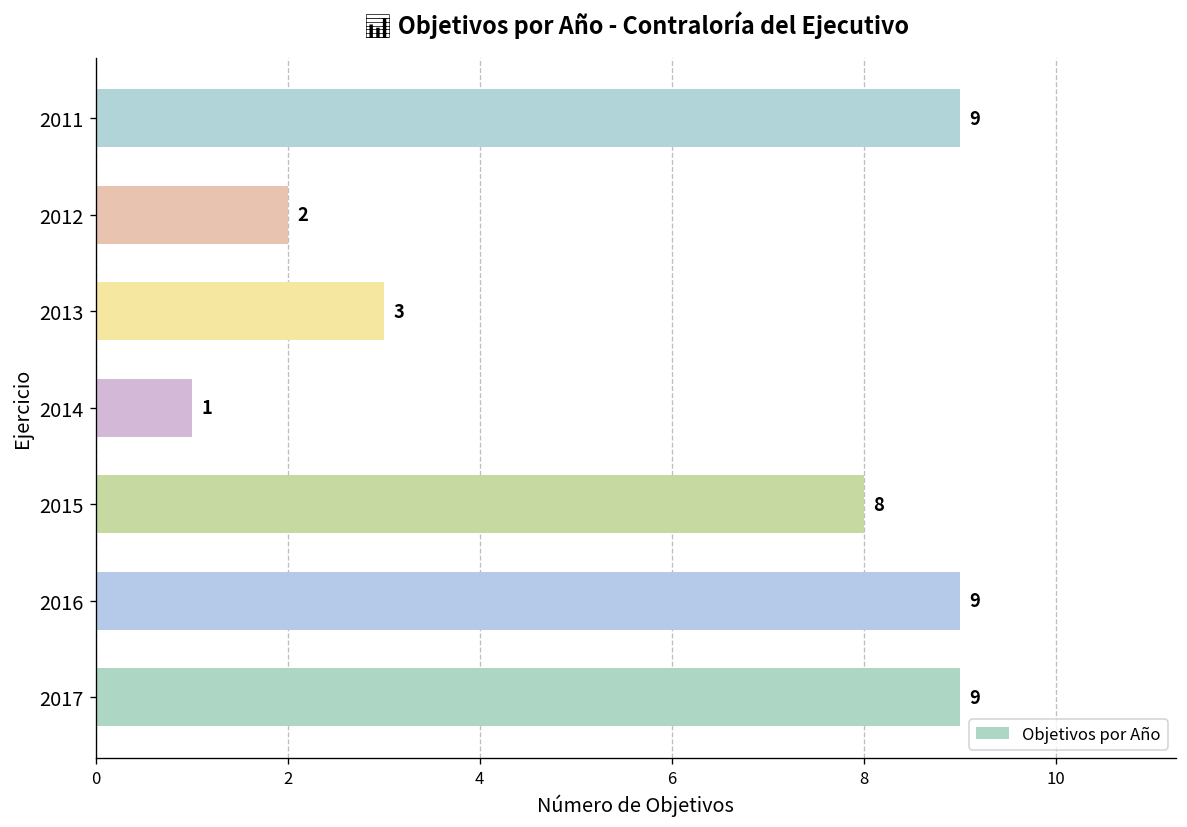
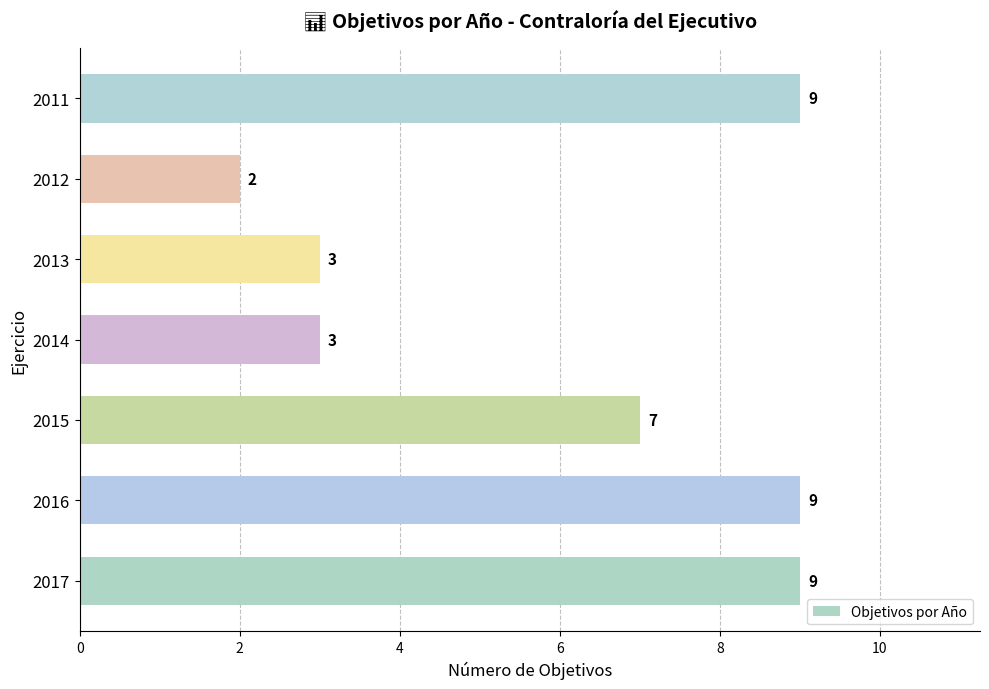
  {
    "2011": 9,
    "2012": 2,
    "2013": 3,
-   "2014": 1,
-   "2015": 8,
+   "2014": 3,
+   "2015": 7,
    "2016": 9,
    "2017": 9
  }
